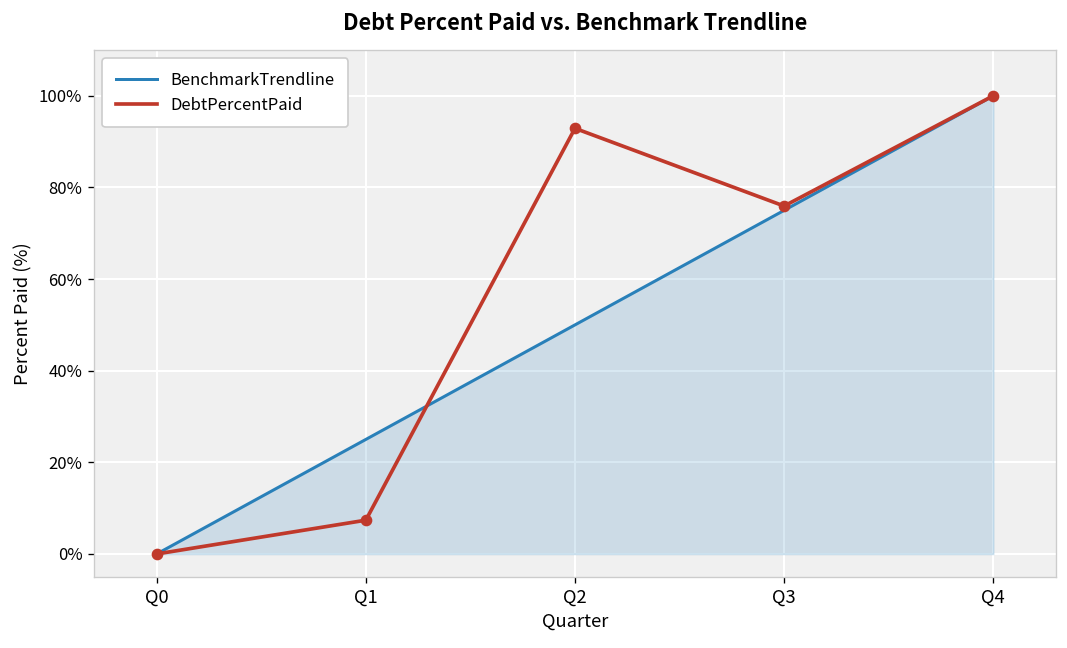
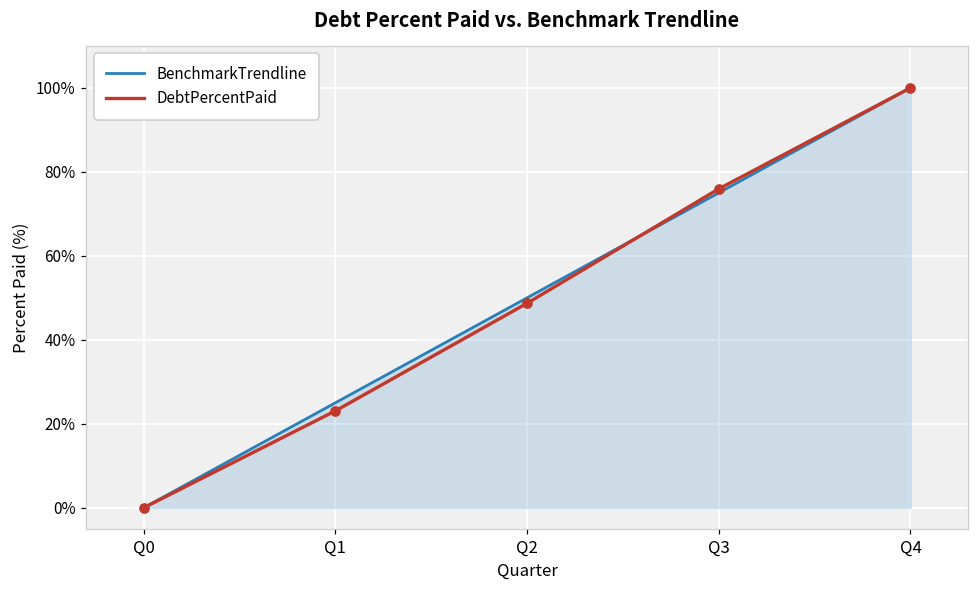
  {
    "BenchmarkTrendline": {
      "Q1": "25%",
      "Q2": "50%",
      "Q3": "75%"
    },
    "DebtPercentPaid": {
-     "Q1": "7%",
-     "Q2": "93%",
+     "Q1": "23%",
+     "Q2": "49%",
      "Q3": "76%"
    }
  }
